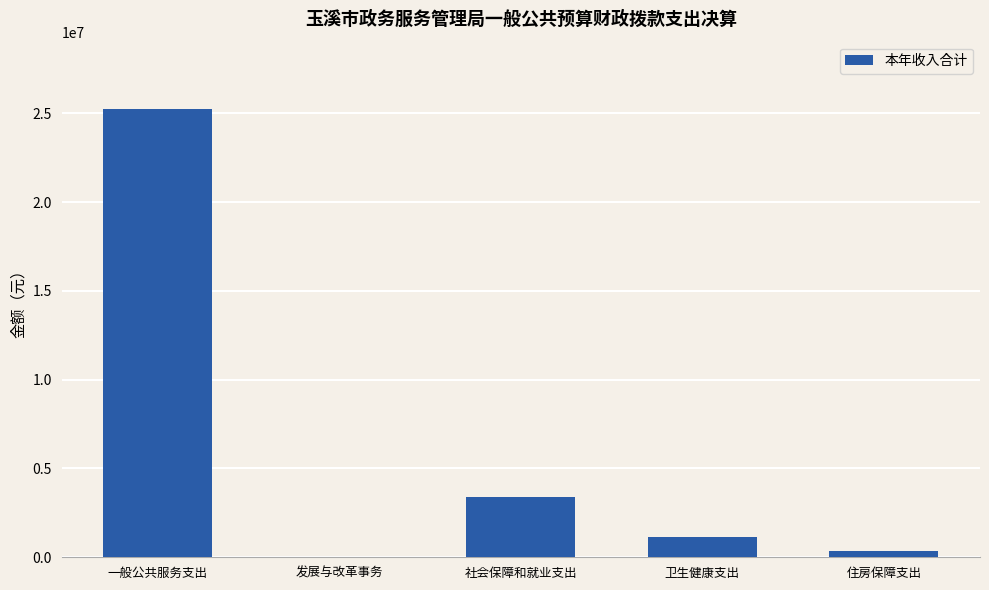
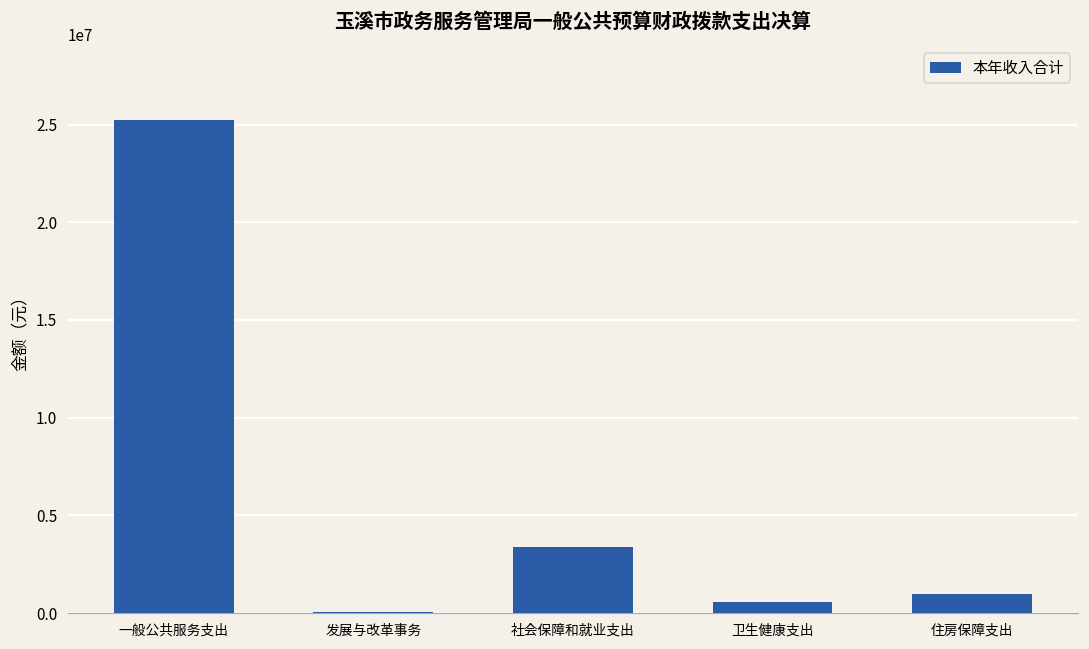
  {
    "一般公共服务支出": 25200000,
    "社会保障和就业支出": 3400000,
-   "卫生健康支出": 1100000,
-   "住房保障支出": 300000
+   "卫生健康支出": 500000,
+   "住房保障支出": 1000000
  }
